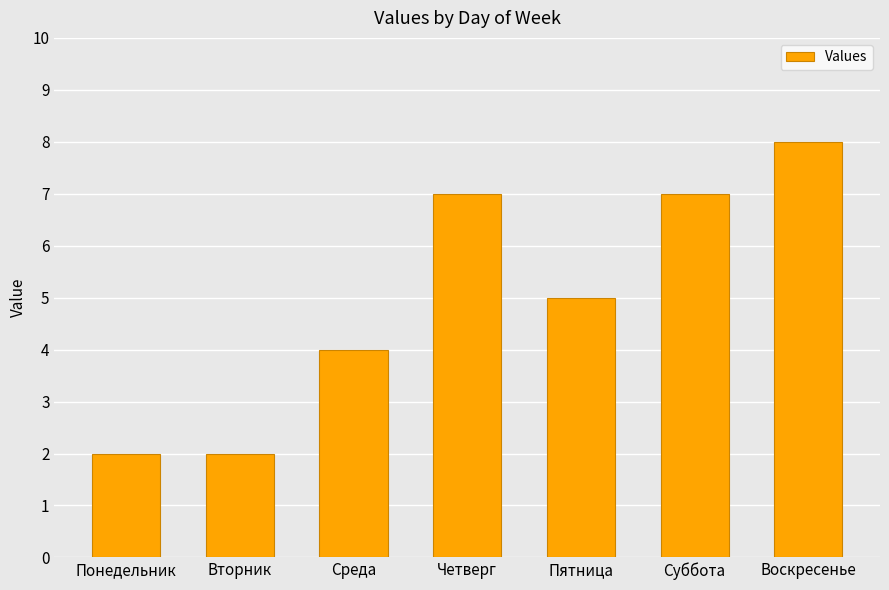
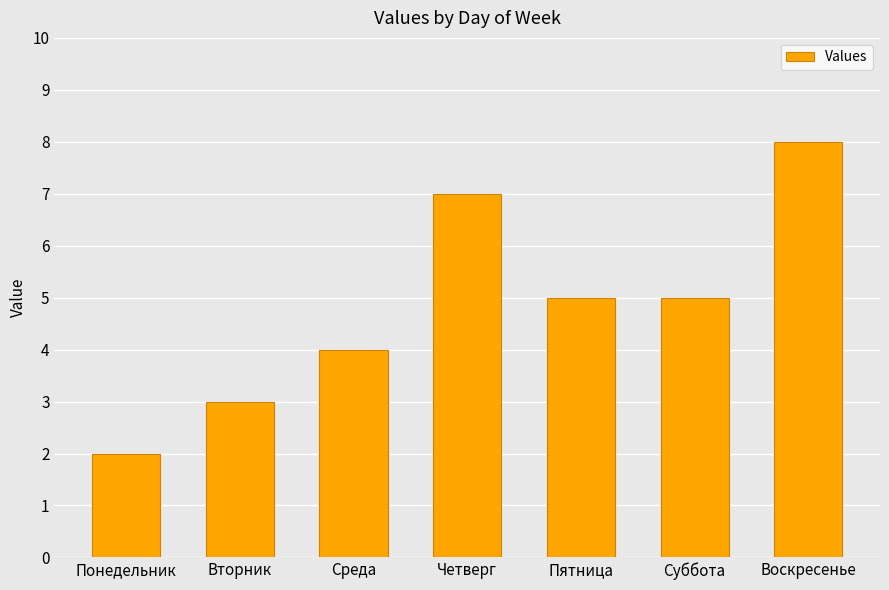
  {
    "Понедельник": 2,
-   "Вторник": 2,
+   "Вторник": 3,
    "Среда": 4,
    "Четверг": 7,
    "Пятница": 5,
-   "Суббота": 7,
+   "Суббота": 5,
    "Воскресенье": 8
  }
